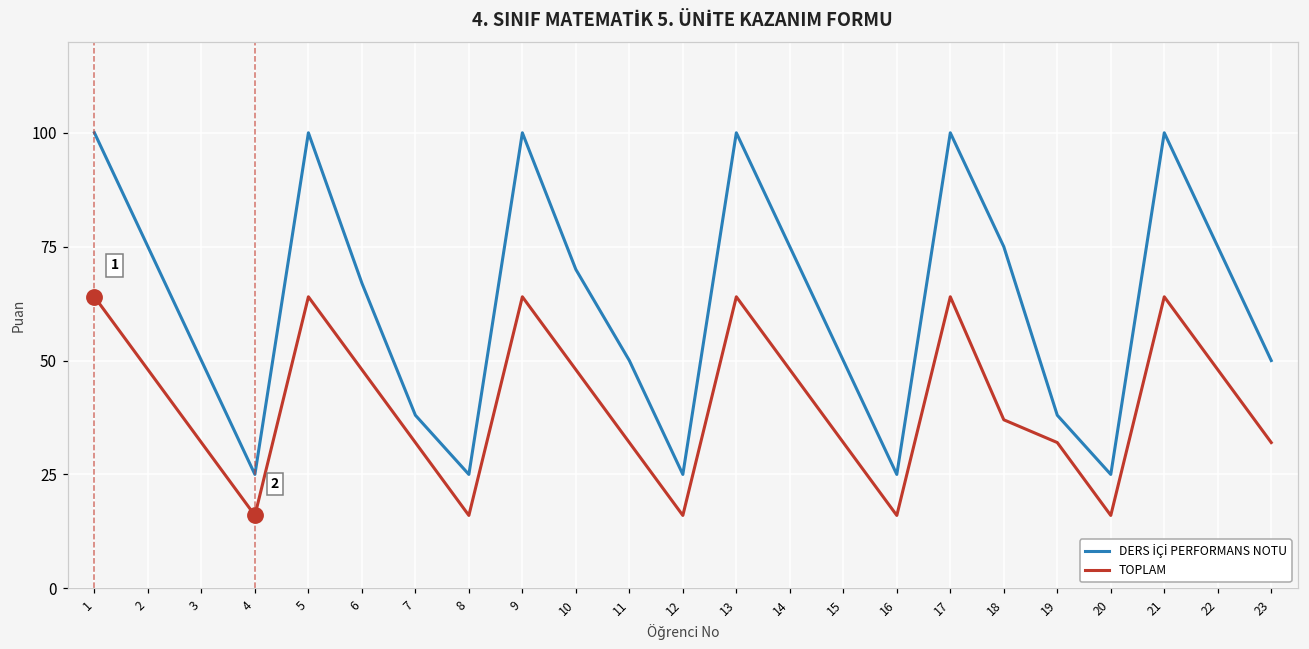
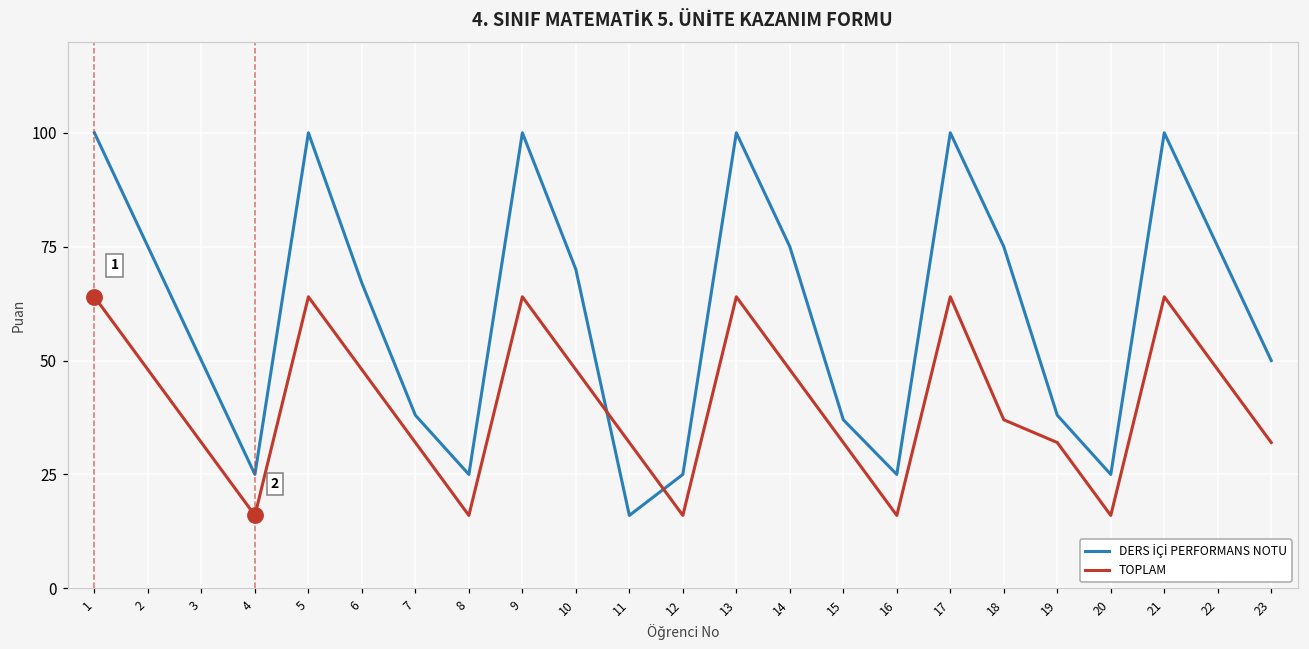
  {
    "DERS İÇİ PERFORMANS NOTU": {
      "1": 100,
      "2": 75,
      "3": 50,
      "5": 100,
      "6": 67,
      "7": 38,
      "8": 25,
      "9": 100,
      "10": 70,
-     "11": 50,
+     "11": 16,
      "12": 25,
      "13": 100,
      "14": 75,
-     "15": 50,
+     "15": 37,
      "16": 25,
      "17": 100,
      "18": 75,
      "19": 38,
      "20": 25,
      "21": 100,
      "22": 75,
      "23": 50
    }
  }
